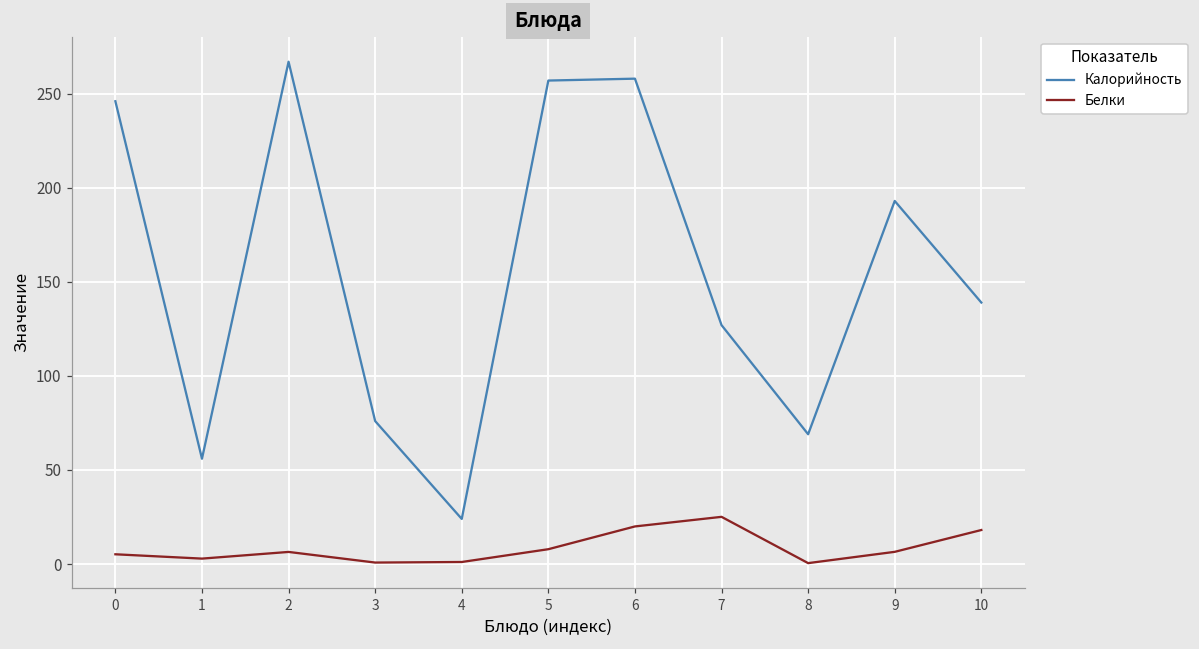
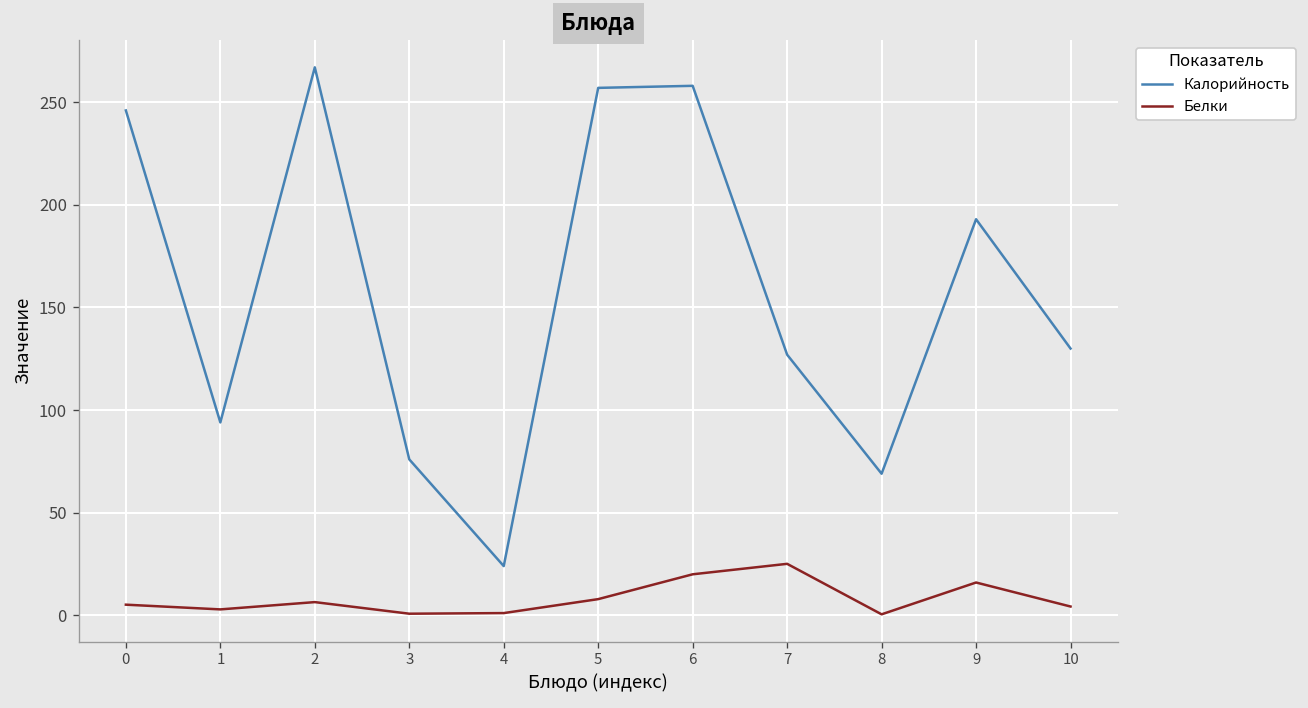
  {
    "Калорийность": {
      "0": 246,
-     "1": 56,
+     "1": 94,
      "2": 267,
      "3": 76,
      "4": 24,
      "5": 257,
      "6": 258,
      "7": 127,
      "8": 69,
      "9": 193,
-     "10": 139
+     "10": 130
    },
    "Белки": {
      "0": 5,
      "1": 3,
      "2": 6,
      "3": 1,
      "4": 1,
      "5": 8,
      "6": 20,
      "7": 25,
      "8": 1,
-     "9": 7,
-     "10": 18
+     "9": 16,
+     "10": 4
    }
  }
